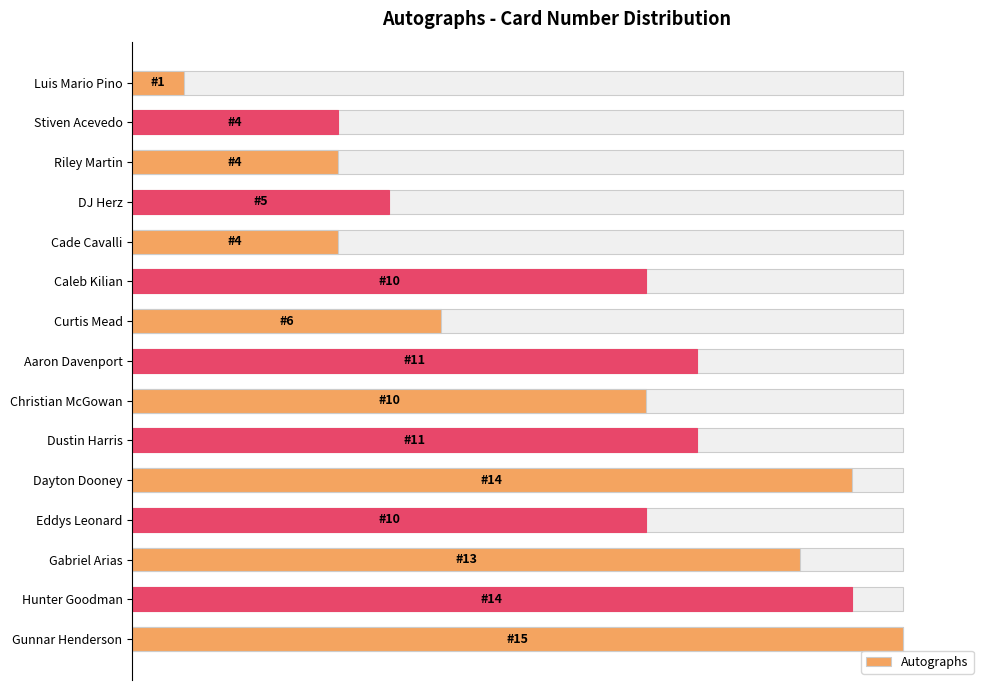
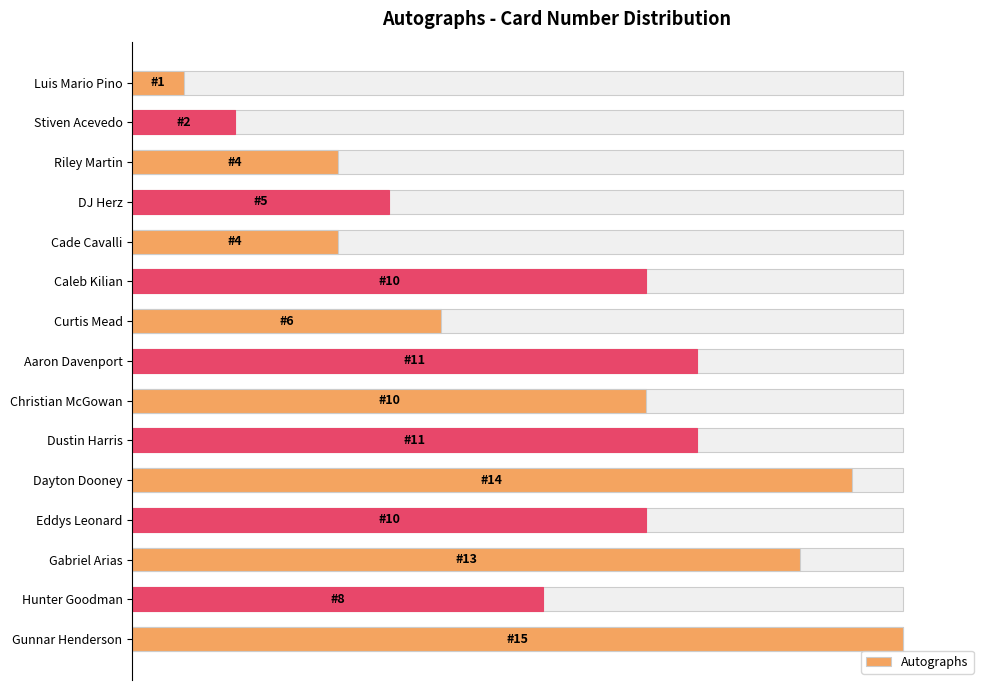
  {
    "Autographs": {
-     "Stiven Acevedo": 4,
-     "Hunter Goodman": 14
+     "Stiven Acevedo": 2,
+     "Hunter Goodman": 8
    }
  }
